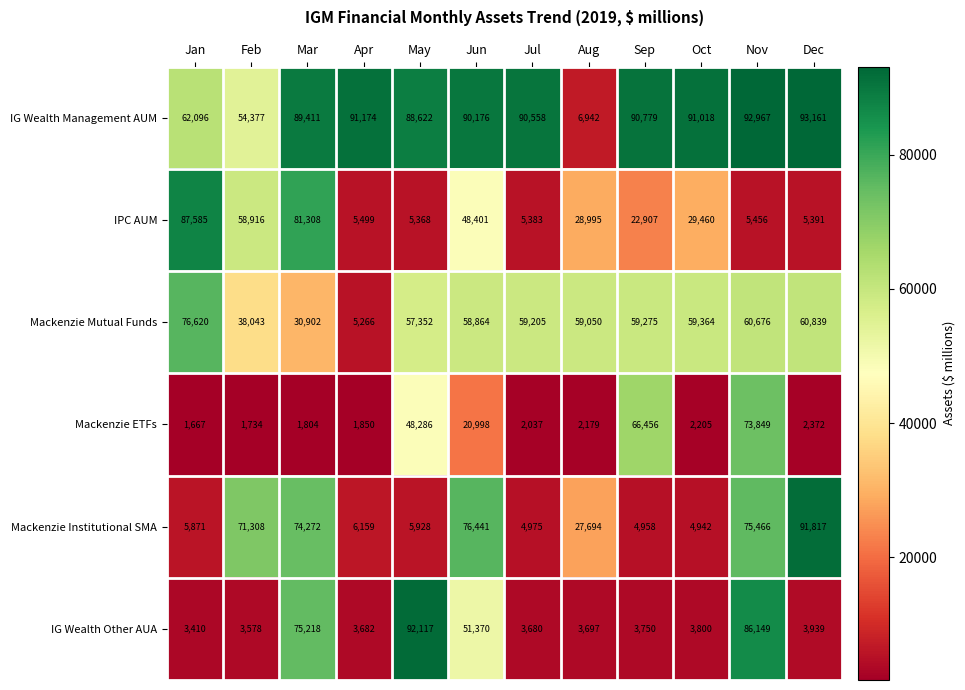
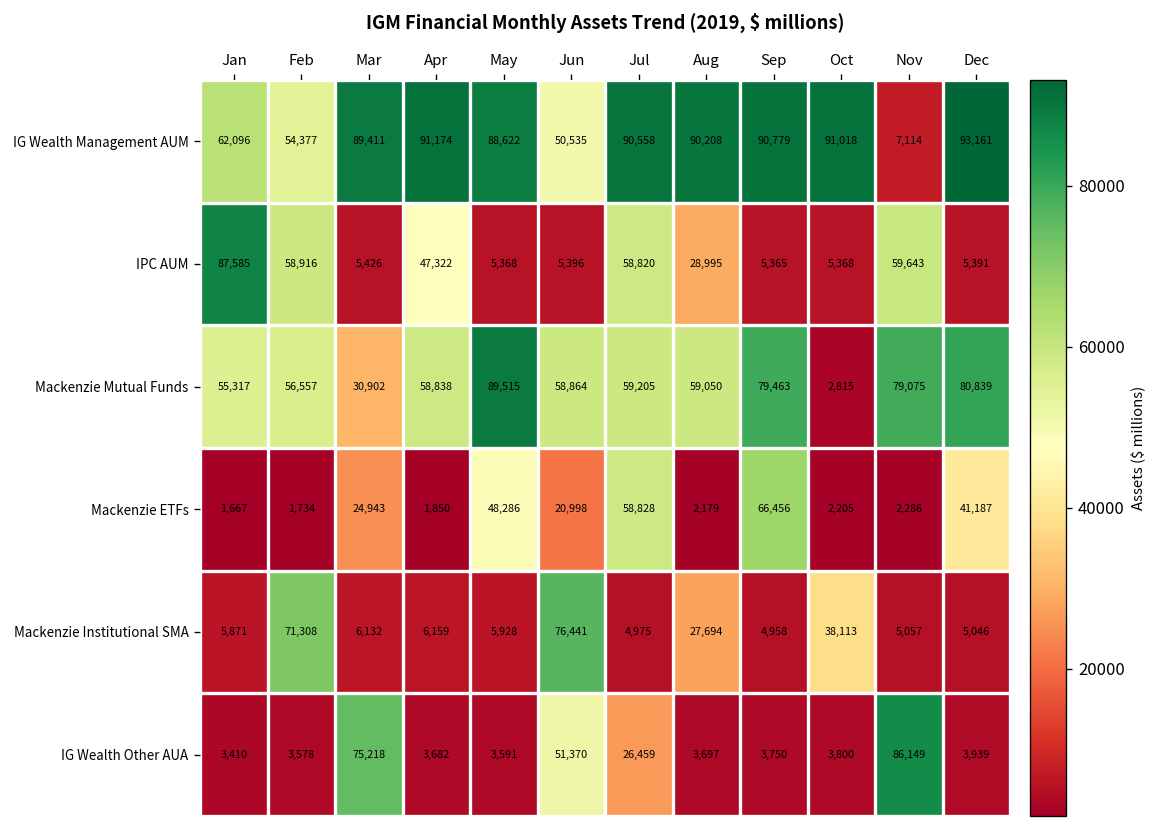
  {
    "IG Wealth Management AUM": {
      "Jan": "62,096",
      "Feb": "54,377",
      "Mar": "89,411",
      "Apr": "91,174",
      "May": "88,622",
-     "Jun": "90,176",
+     "Jun": "50,535",
      "Jul": "90,558",
-     "Aug": "6,942",
+     "Aug": "90,208",
      "Sep": "90,779",
      "Oct": "91,018",
-     "Nov": "92,967",
+     "Nov": "7,114",
      "Dec": "93,161"
    },
    "IPC AUM": {
      "Jan": "87,585",
      "Feb": "58,916",
-     "Mar": "81,308",
-     "Apr": "5,499",
+     "Mar": "5,426",
+     "Apr": "47,322",
      "May": "5,368",
-     "Jun": "48,401",
-     "Jul": "5,383",
+     "Jun": "5,396",
+     "Jul": "58,820",
      "Aug": "28,995",
-     "Sep": "22,907",
-     "Oct": "29,460",
-     "Nov": "5,456",
+     "Sep": "5,365",
+     "Oct": "5,368",
+     "Nov": "59,643",
      "Dec": "5,391"
    },
    "Mackenzie Mutual Funds": {
-     "Jan": "76,620",
-     "Feb": "38,043",
+     "Jan": "55,317",
+     "Feb": "56,557",
      "Mar": "30,902",
-     "Apr": "5,266",
-     "May": "57,352",
+     "Apr": "58,838",
+     "May": "89,515",
      "Jun": "58,864",
      "Jul": "59,205",
      "Aug": "59,050",
-     "Sep": "59,275",
-     "Oct": "59,364",
-     "Nov": "60,676",
-     "Dec": "60,839"
+     "Sep": "79,463",
+     "Oct": "2,815",
+     "Nov": "79,075",
+     "Dec": "80,839"
    },
    "Mackenzie ETFs": {
      "Jan": "1,667",
      "Feb": "1,734",
-     "Mar": "1,804",
+     "Mar": "24,943",
      "Apr": "1,850",
      "May": "48,286",
      "Jun": "20,998",
-     "Jul": "2,037",
+     "Jul": "58,828",
      "Aug": "2,179",
      "Sep": "66,456",
      "Oct": "2,205",
-     "Nov": "73,849",
-     "Dec": "2,372"
+     "Nov": "2,286",
+     "Dec": "41,187"
    },
    "Mackenzie Institutional SMA": {
      "Jan": "5,871",
      "Feb": "71,308",
-     "Mar": "74,272",
+     "Mar": "6,132",
      "Apr": "6,159",
      "May": "5,928",
      "Jun": "76,441",
      "Jul": "4,975",
      "Aug": "27,694",
      "Sep": "4,958",
-     "Oct": "4,942",
-     "Nov": "75,466",
-     "Dec": "91,817"
+     "Oct": "38,113",
+     "Nov": "5,057",
+     "Dec": "5,046"
    },
    "IG Wealth Other AUA": {
      "Jan": "3,410",
      "Feb": "3,578",
      "Mar": "75,218",
      "Apr": "3,682",
-     "May": "92,117",
+     "May": "3,591",
      "Jun": "51,370",
-     "Jul": "3,680",
+     "Jul": "26,459",
      "Aug": "3,697",
      "Sep": "3,750",
      "Oct": "3,800",
      "Nov": "86,149",
      "Dec": "3,939"
    }
  }
